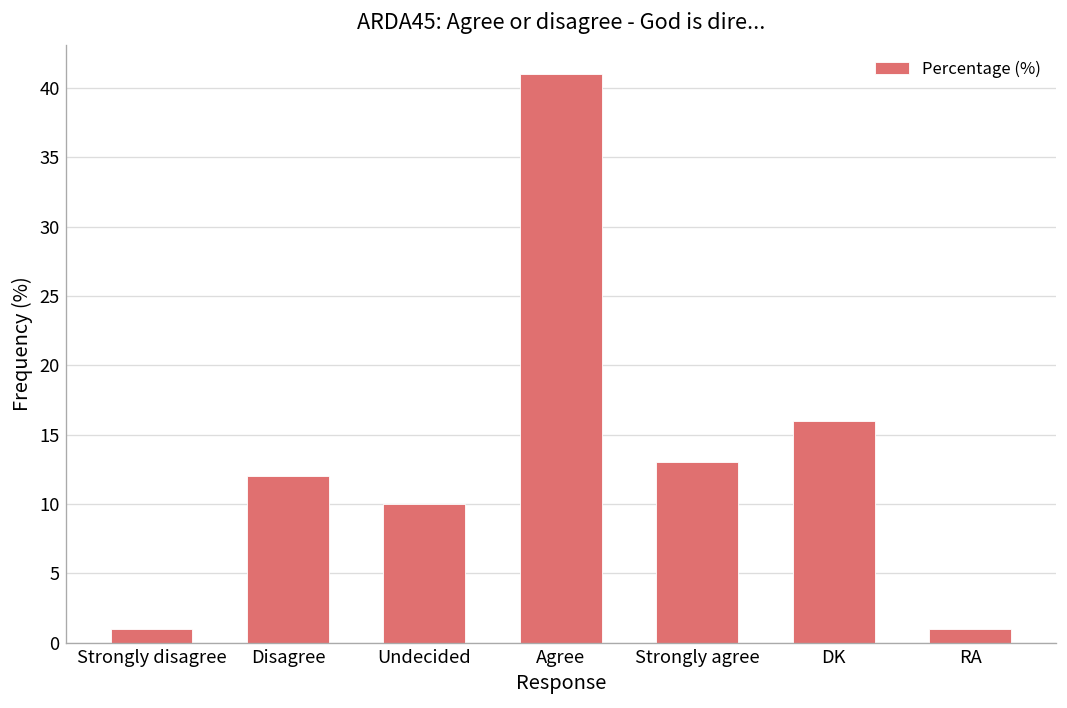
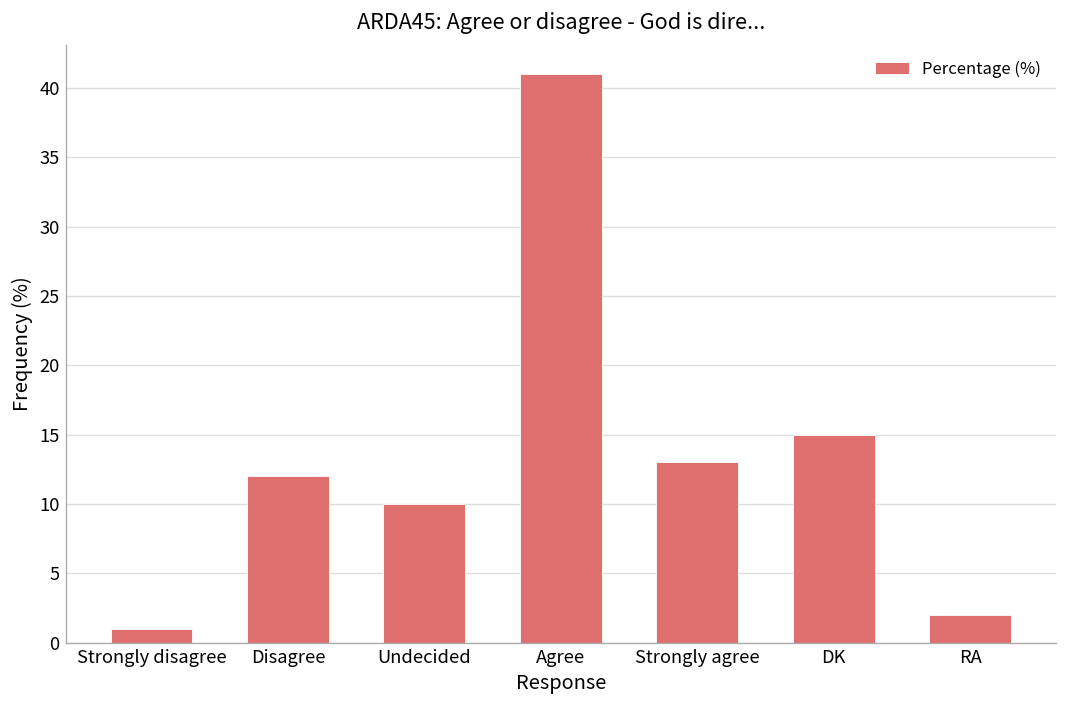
  {
    "Strongly disagree": 1,
    "Disagree": 12,
    "Undecided": 10,
    "Agree": 41,
    "Strongly agree": 13,
-   "DK": 16,
-   "RA": 1
+   "DK": 15,
+   "RA": 2
  }
